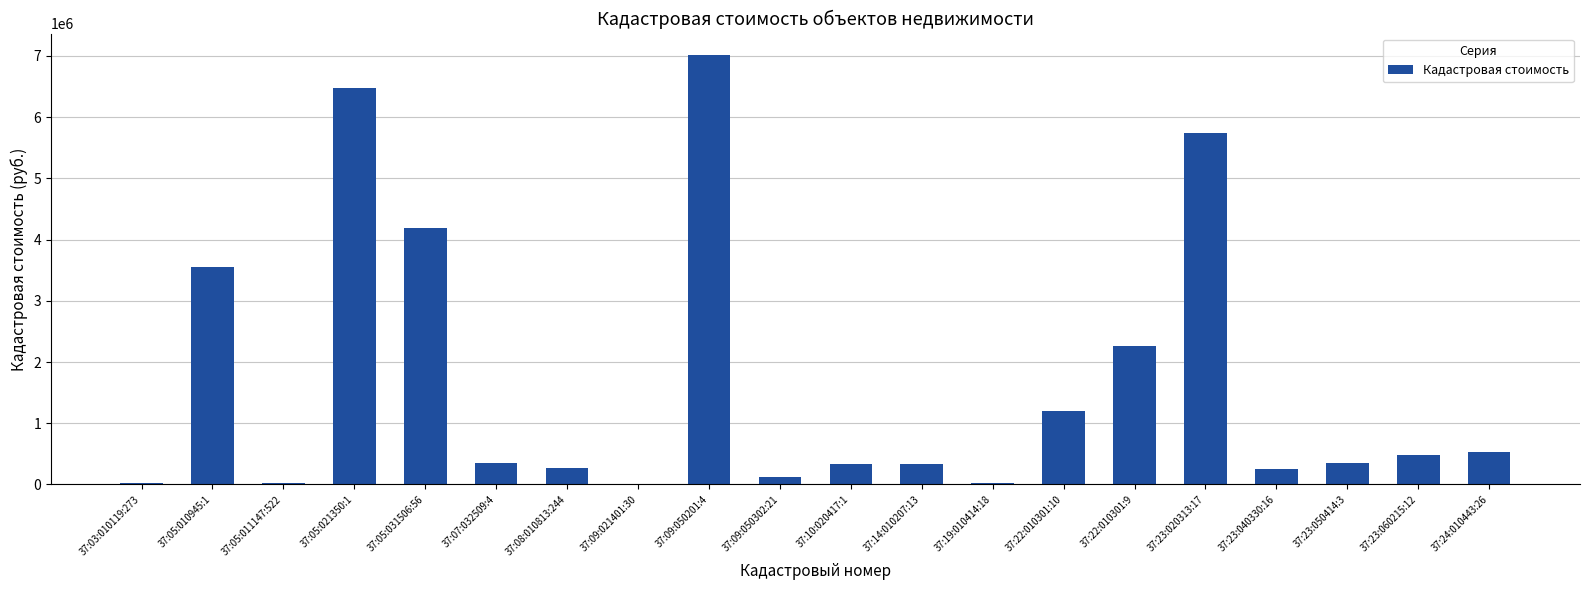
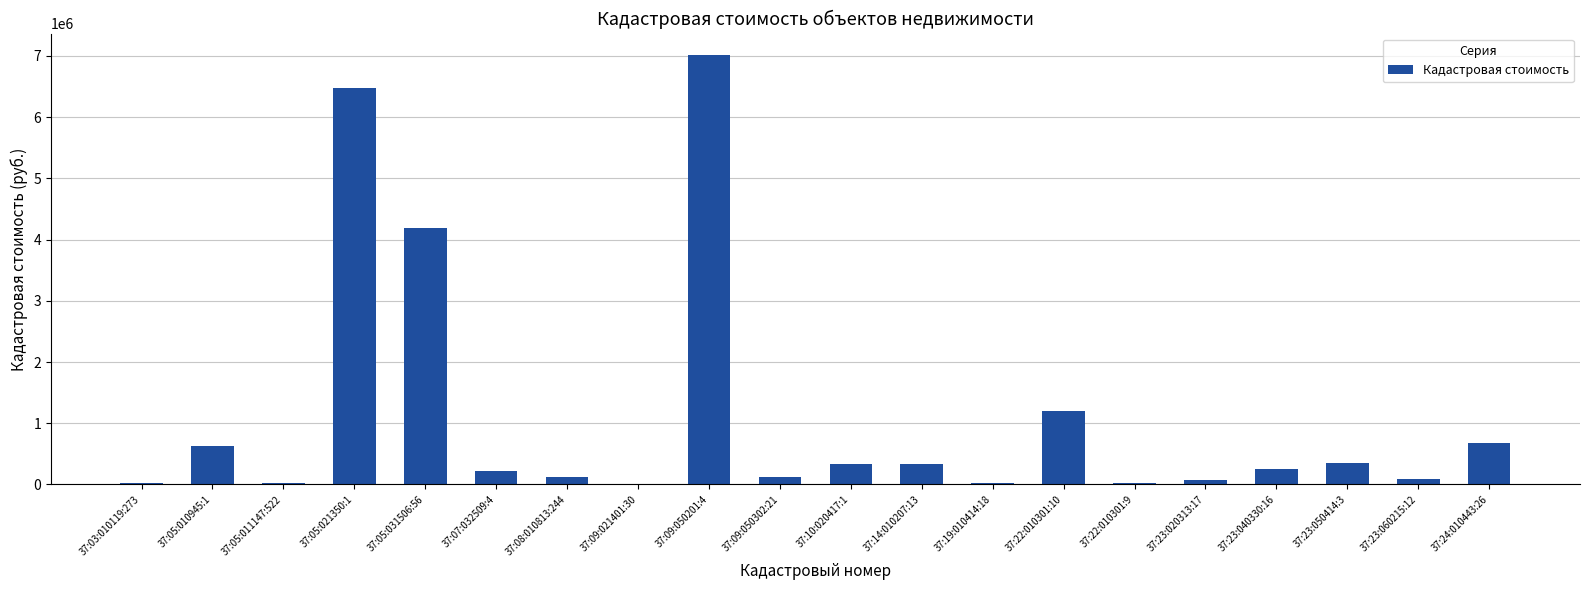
  {
-   "37:05:010945:1": 3500000,
+   "37:05:010945:1": 600000,
    "37:05:021350:1": 6500000,
    "37:05:031506:56": 4200000,
-   "37:07:032509:4": 400000,
-   "37:08:010813:244": 300000,
+   "37:07:032509:4": 200000,
+   "37:08:010813:244": 100000,
    "37:09:050201:4": 7000000,
    "37:09:050302:21": 100000,
    "37:10:020417:1": 300000,
    "37:14:010207:13": 300000,
    "37:22:010301:10": 1200000,
-   "37:22:010301:9": 2300000,
-   "37:23:020313:17": 5700000,
+   "37:22:010301:9": 0,
+   "37:23:020313:17": 100000,
    "37:23:040330:16": 300000,
    "37:23:050414:3": 400000,
-   "37:23:060215:12": 500000,
-   "37:24:010443:26": 500000
+   "37:23:060215:12": 100000,
+   "37:24:010443:26": 700000
  }
